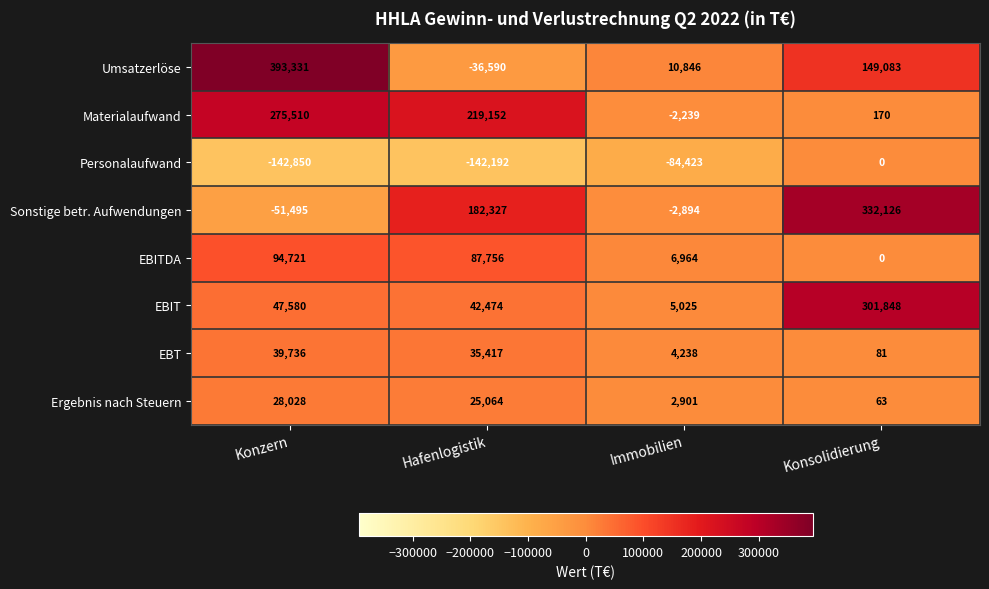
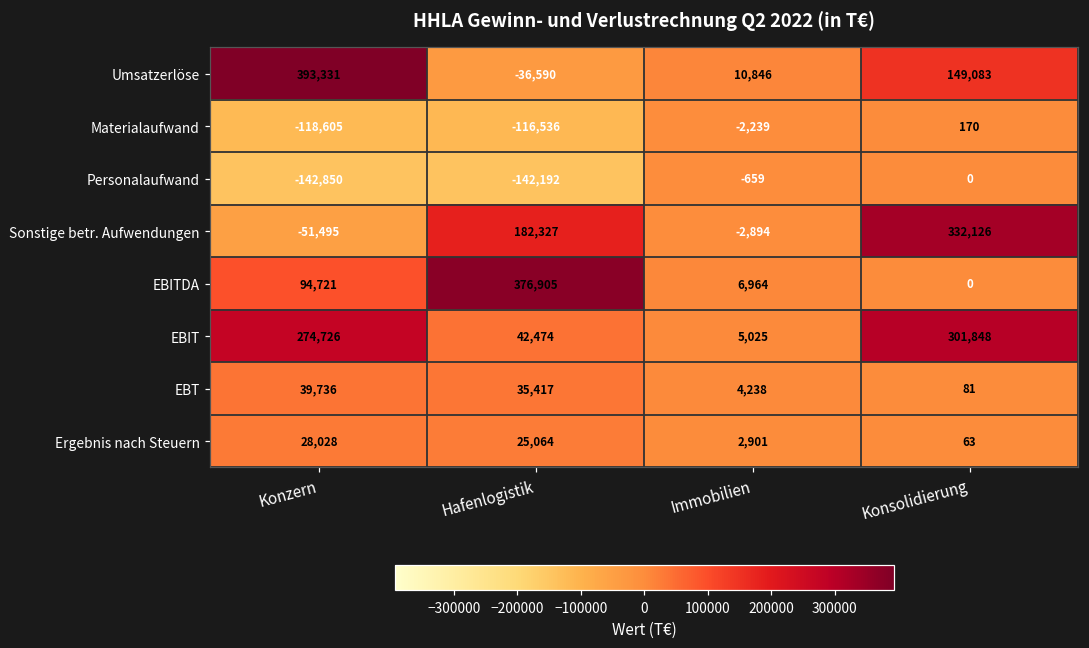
  {
    "Umsatzerlöse": {
      "Konzern": "393,331",
      "Hafenlogistik": "-36,590",
      "Immobilien": "10,846",
      "Konsolidierung": "149,083"
    },
    "Materialaufwand": {
-     "Konzern": "275,510",
-     "Hafenlogistik": "219,152",
+     "Konzern": "-118,605",
+     "Hafenlogistik": "-116,536",
      "Immobilien": "-2,239",
      "Konsolidierung": "170"
    },
    "Personalaufwand": {
      "Konzern": "-142,850",
      "Hafenlogistik": "-142,192",
-     "Immobilien": "-84,423",
+     "Immobilien": "-659",
      "Konsolidierung": "0"
    },
    "Sonstige betr. Aufwendungen": {
      "Konzern": "-51,495",
      "Hafenlogistik": "182,327",
      "Immobilien": "-2,894",
      "Konsolidierung": "332,126"
    },
    "EBITDA": {
      "Konzern": "94,721",
-     "Hafenlogistik": "87,756",
+     "Hafenlogistik": "376,905",
      "Immobilien": "6,964",
      "Konsolidierung": "0"
    },
    "EBIT": {
-     "Konzern": "47,580",
+     "Konzern": "274,726",
      "Hafenlogistik": "42,474",
      "Immobilien": "5,025",
      "Konsolidierung": "301,848"
    },
    "EBT": {
      "Konzern": "39,736",
      "Hafenlogistik": "35,417",
      "Immobilien": "4,238",
      "Konsolidierung": "81"
    },
    "Ergebnis nach Steuern": {
      "Konzern": "28,028",
      "Hafenlogistik": "25,064",
      "Immobilien": "2,901",
      "Konsolidierung": "63"
    }
  }
